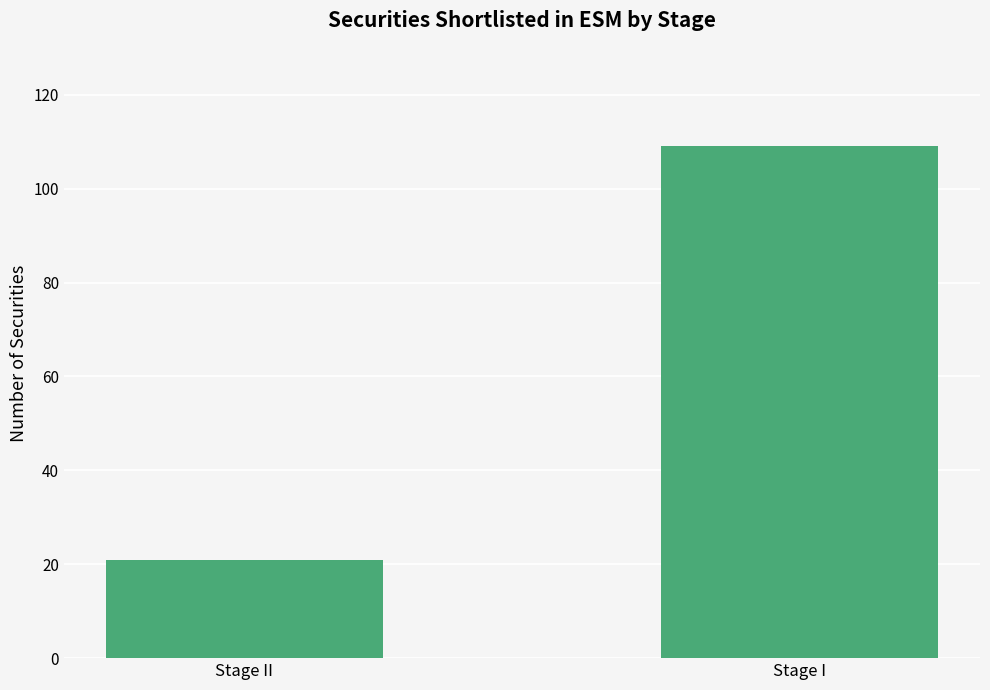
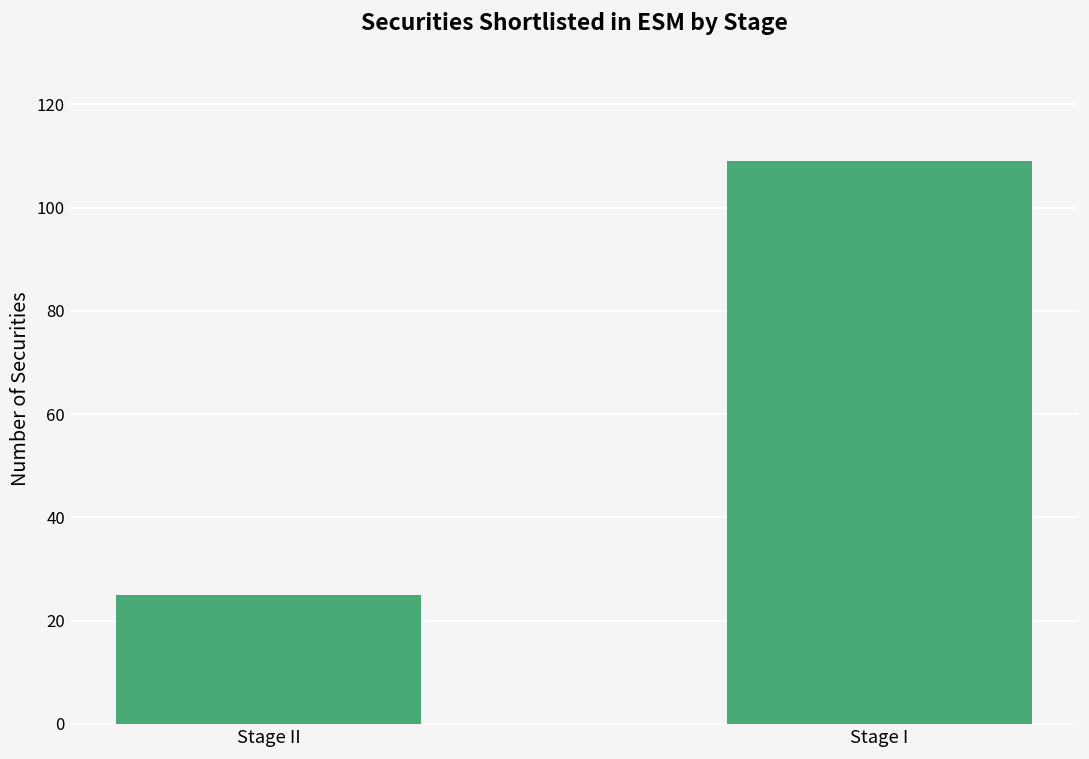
  {
-   "Stage II": 21,
+   "Stage II": 25,
    "Stage I": 109
  }
